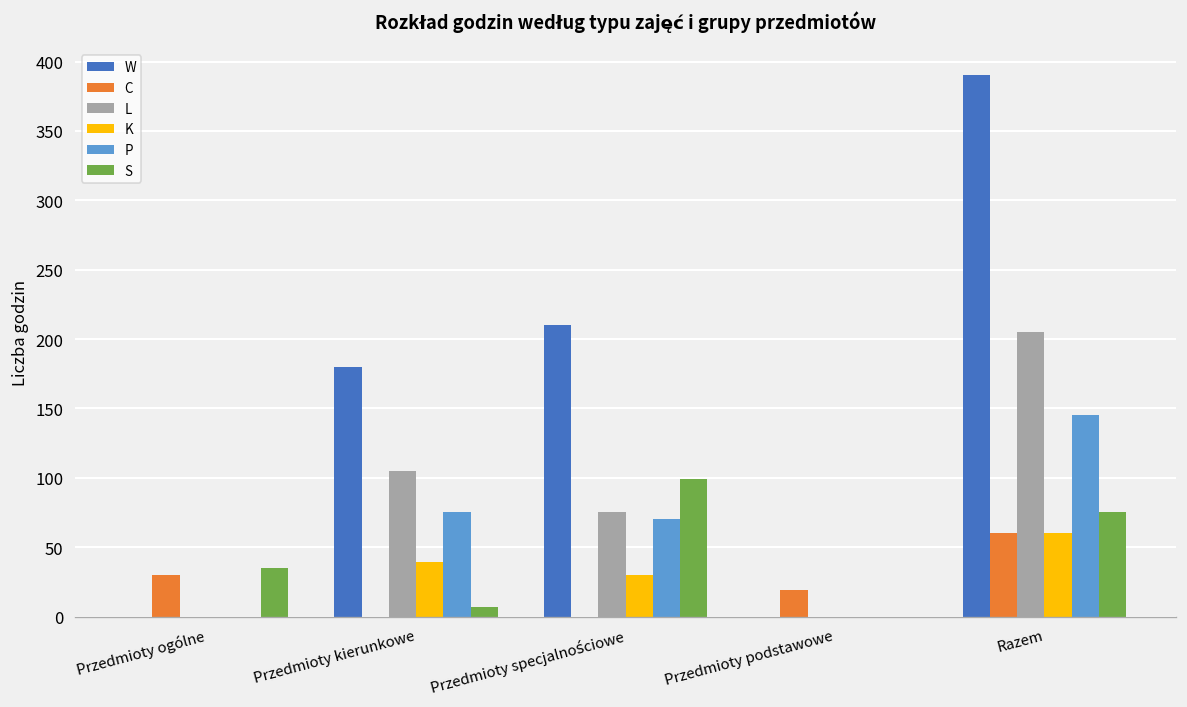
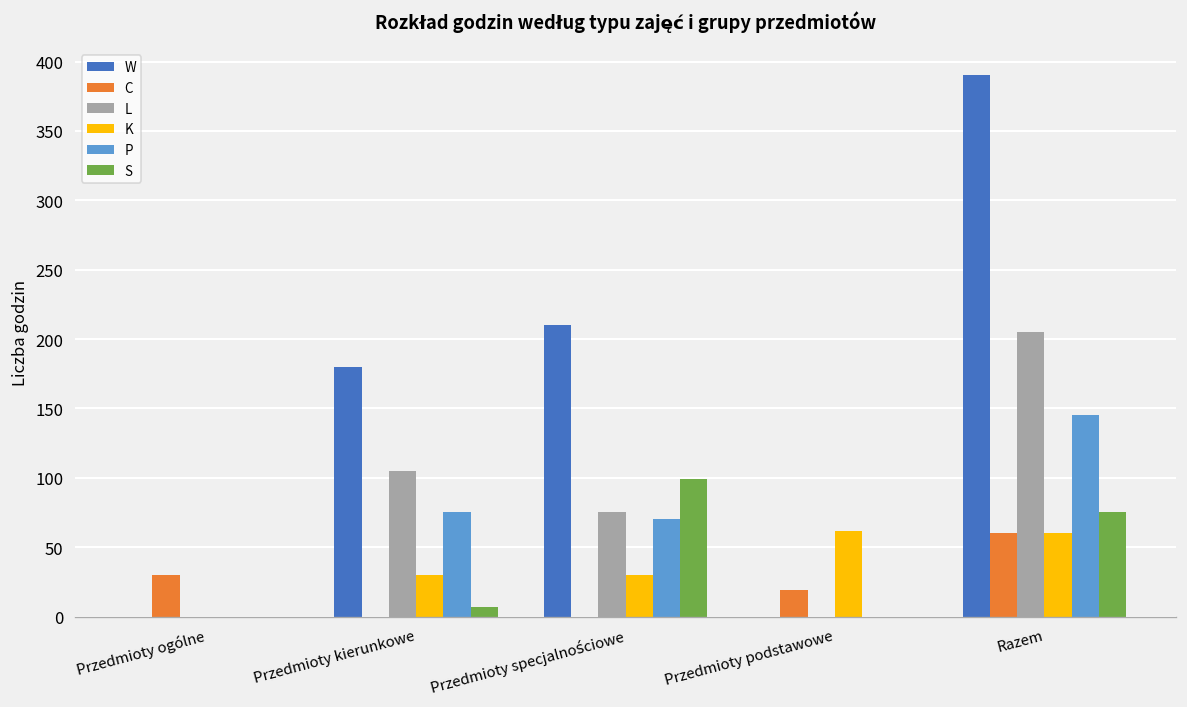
  {
    "C": {
      "Przedmioty ogólne": 30,
      "Przedmioty kierunkowe": 0,
      "Przedmioty specjalnościowe": 0,
      "Przedmioty podstawowe": 19,
      "Razem": 60
    },
    "L": {
      "Przedmioty ogólne": 0,
      "Przedmioty kierunkowe": 105,
      "Przedmioty specjalnościowe": 75,
      "Przedmioty podstawowe": 0,
      "Razem": 205
    },
    "K": {
      "Przedmioty ogólne": 0,
-     "Przedmioty kierunkowe": 39,
+     "Przedmioty kierunkowe": 30,
      "Przedmioty specjalnościowe": 30,
-     "Przedmioty podstawowe": 0,
+     "Przedmioty podstawowe": 62,
      "Razem": 60
    },
    "S": {
-     "Przedmioty ogólne": 35,
+     "Przedmioty ogólne": 0,
      "Przedmioty kierunkowe": 7,
      "Przedmioty specjalnościowe": 99,
      "Przedmioty podstawowe": 0,
      "Razem": 75
    }
  }
